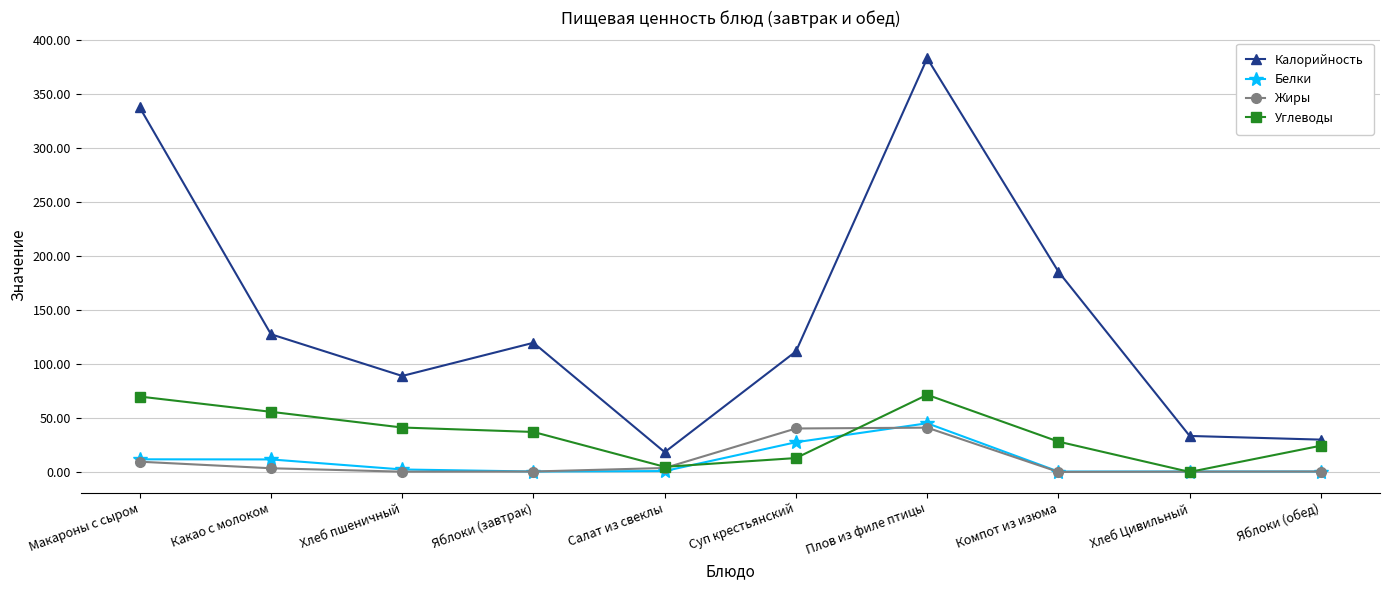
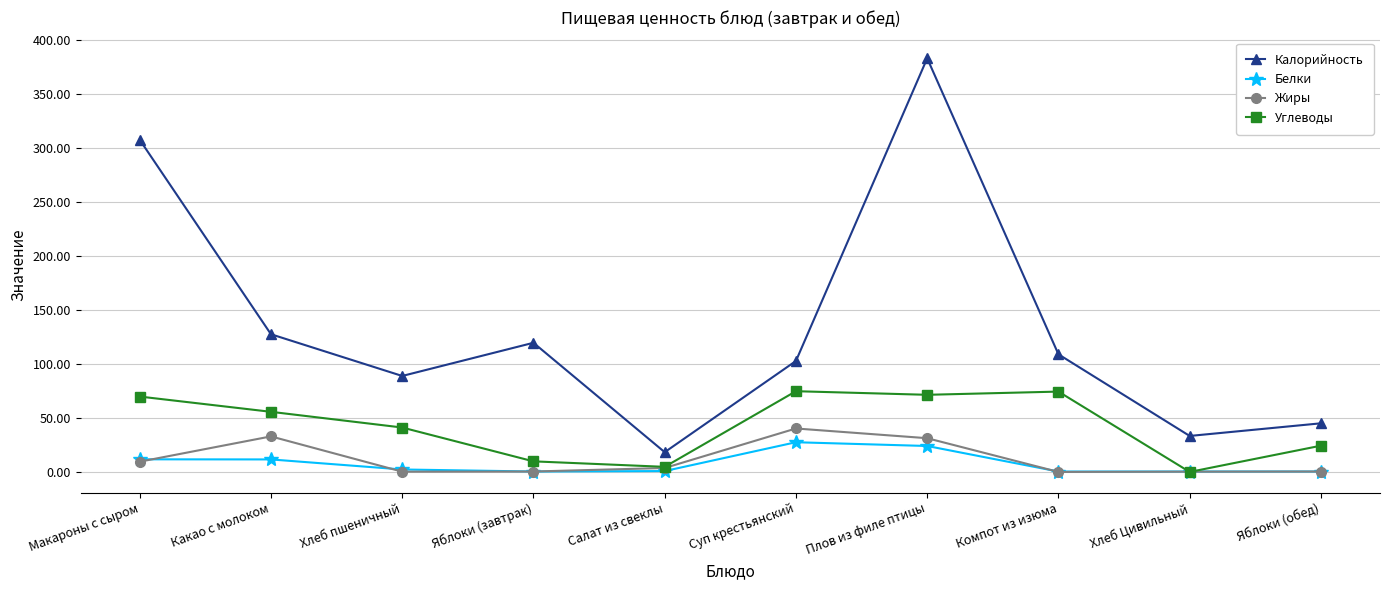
  {
    "Калорийность": {
-     "Макароны с сыром": 337,
+     "Макароны с сыром": 307,
      "Какао с молоком": 127,
      "Хлеб пшеничный": 89,
      "Яблоки (завтрак)": 120,
      "Салат из свеклы": 18,
-     "Суп крестьянский": 112,
+     "Суп крестьянский": 103,
      "Плов из филе птицы": 383,
-     "Компот из изюма": 185,
+     "Компот из изюма": 109,
      "Хлеб Цивильный": 33,
-     "Яблоки (обед)": 30
+     "Яблоки (обед)": 45
    },
    "Белки": {
      "Какао с молоком": 12,
      "Салат из свеклы": 1,
      "Суп крестьянский": 27,
-     "Плов из филе птицы": 45
+     "Плов из филе птицы": 24
    },
    "Жиры": {
-     "Какао с молоком": 3,
+     "Какао с молоком": 33,
      "Суп крестьянский": 40,
-     "Плов из филе птицы": 41
+     "Плов из филе птицы": 31
    },
    "Углеводы": {
      "Макароны с сыром": 70,
      "Какао с молоком": 56,
      "Хлеб пшеничный": 41,
-     "Яблоки (завтрак)": 37,
-     "Суп крестьянский": 13,
+     "Яблоки (завтрак)": 10,
+     "Суп крестьянский": 75,
      "Плов из филе птицы": 71,
-     "Компот из изюма": 28,
+     "Компот из изюма": 74,
      "Яблоки (обед)": 24
    }
  }
